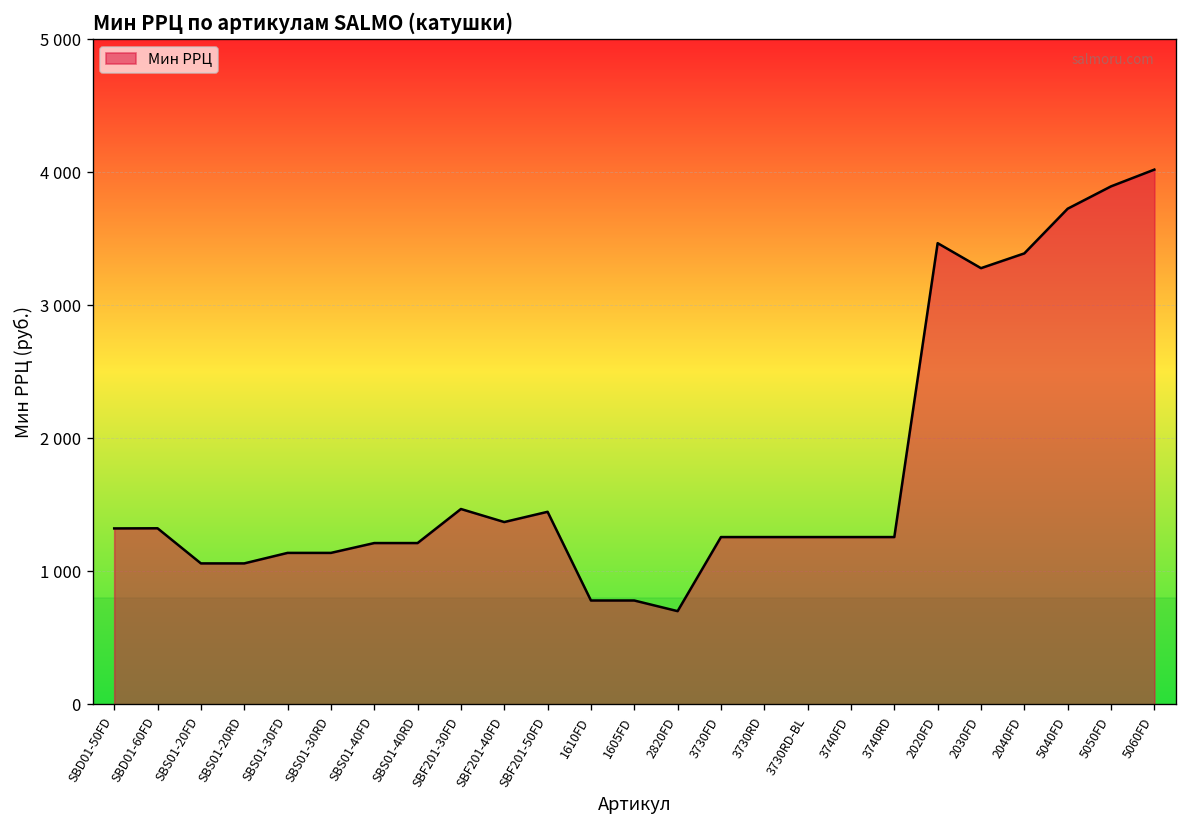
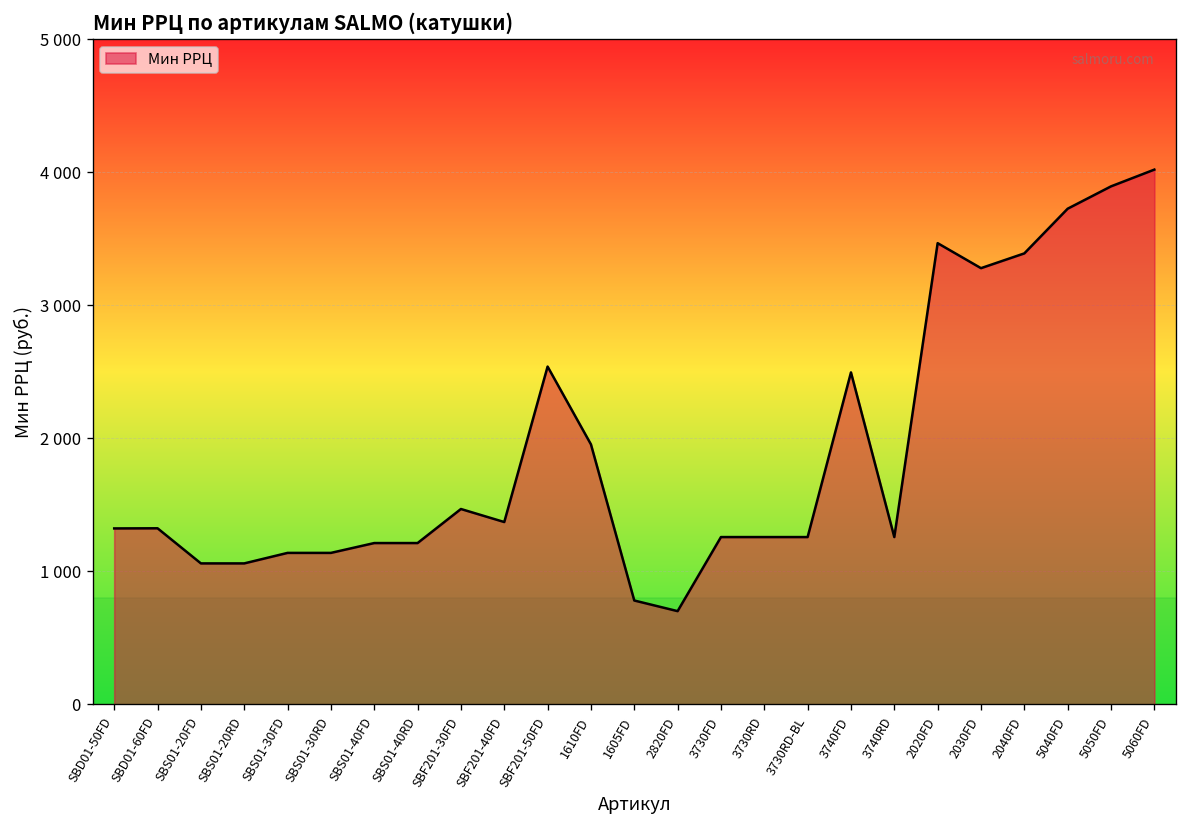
  {
    "SBD01-50FD": 1320,
    "SBD01-60FD": 1320,
    "SBS01-20FD": 1060,
    "SBS01-20RD": 1060,
    "SBS01-30FD": 1140,
    "SBS01-30RD": 1140,
    "SBS01-40FD": 1210,
    "SBS01-40RD": 1210,
    "SBF201-30FD": 1470,
    "SBF201-40FD": 1370,
-   "SBF201-50FD": 1450,
-   "1610FD": 780,
+   "SBF201-50FD": 2540,
+   "1610FD": 1960,
    "1605FD": 780,
    "2820FD": 700,
    "3730FD": 1260,
    "3730RD": 1260,
    "3730RD-BL": 1260,
-   "3740FD": 1260,
+   "3740FD": 2500,
    "3740RD": 1260,
    "2020FD": 3470,
    "2030FD": 3280,
    "2040FD": 3390,
    "5040FD": 3730,
    "5050FD": 3900,
    "5060FD": 4020
  }
